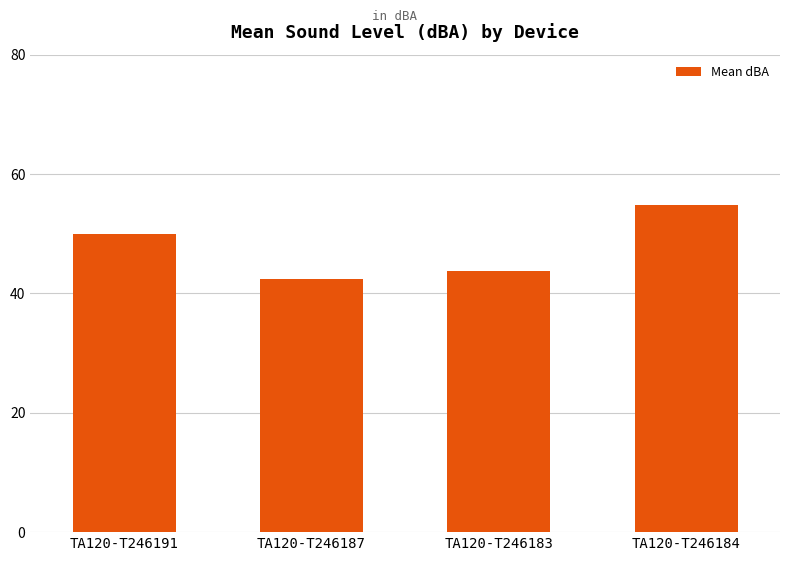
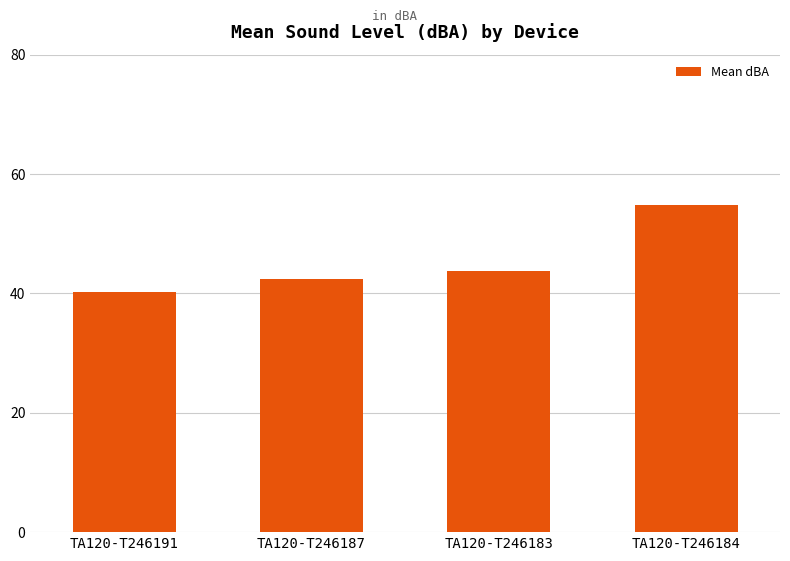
  {
-   "TA120-T246191": 50,
+   "TA120-T246191": 40,
    "TA120-T246187": 42,
    "TA120-T246183": 44,
    "TA120-T246184": 55
  }
